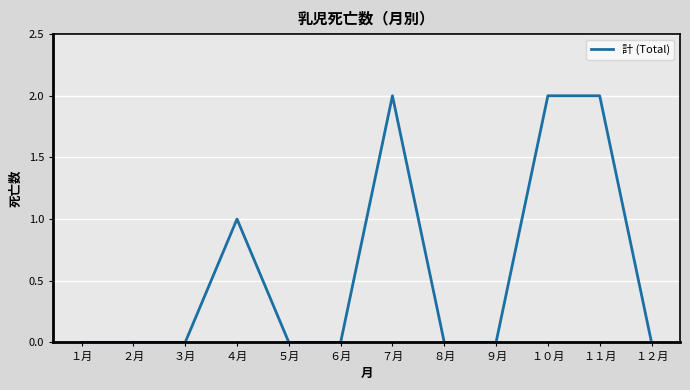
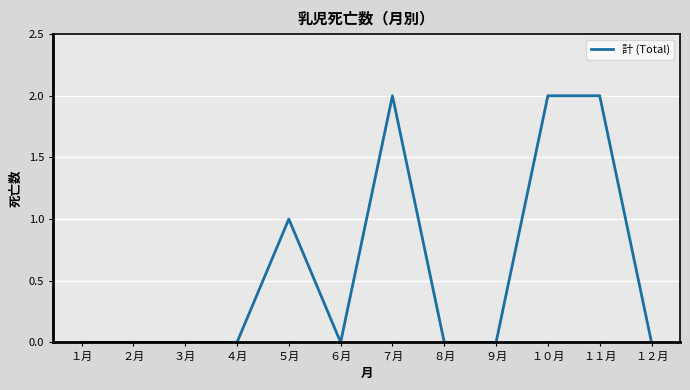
  {
    "１月": 0,
    "２月": 0,
    "３月": 0,
-   "４月": 1,
-   "５月": 0,
+   "４月": 0,
+   "５月": 1,
    "６月": 0,
    "７月": 2,
    "８月": 0,
    "９月": 0,
    "１０月": 2,
    "１１月": 2,
    "１２月": 0
  }
